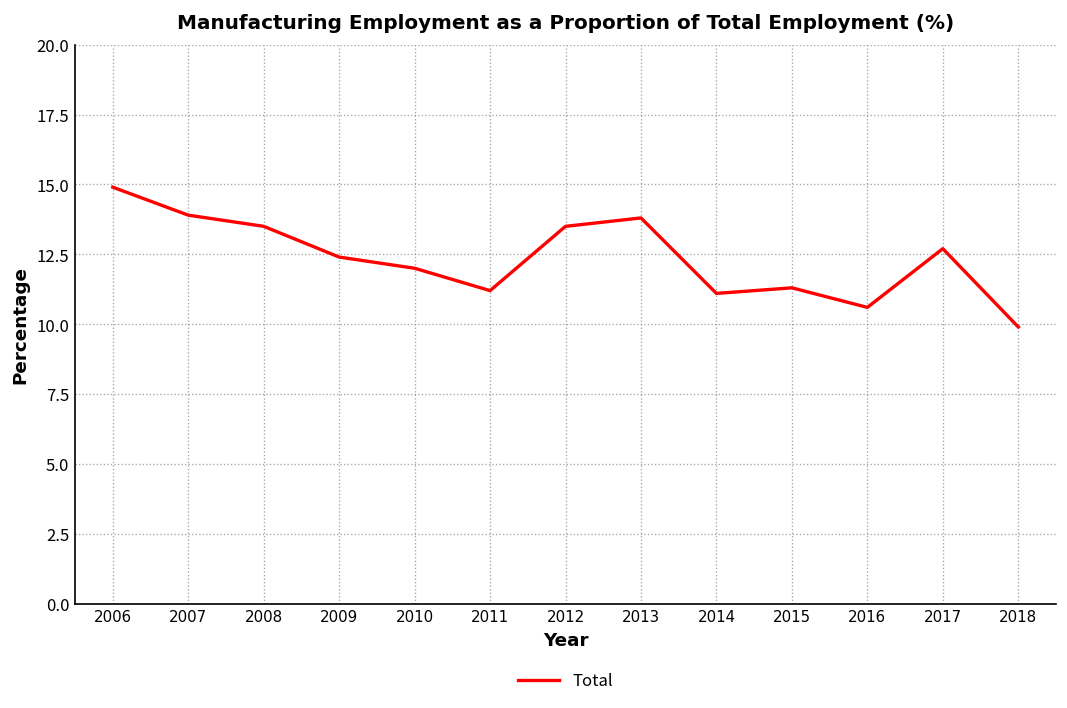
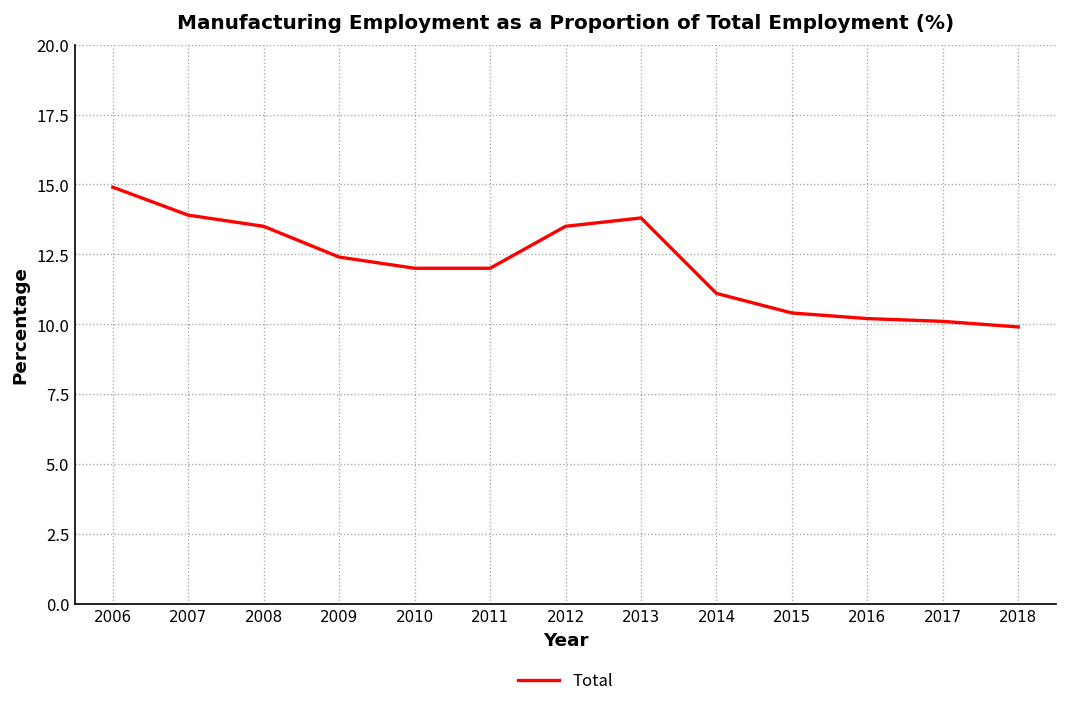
  {
    "2006": 14.9,
    "2007": 13.9,
    "2008": 13.5,
    "2009": 12.4,
    "2010": 12.0,
-   "2011": 11.2,
+   "2011": 12.0,
    "2012": 13.5,
    "2013": 13.8,
    "2014": 11.1,
-   "2015": 11.3,
-   "2016": 10.6,
-   "2017": 12.7,
+   "2015": 10.4,
+   "2016": 10.2,
+   "2017": 10.1,
    "2018": 9.9
  }
